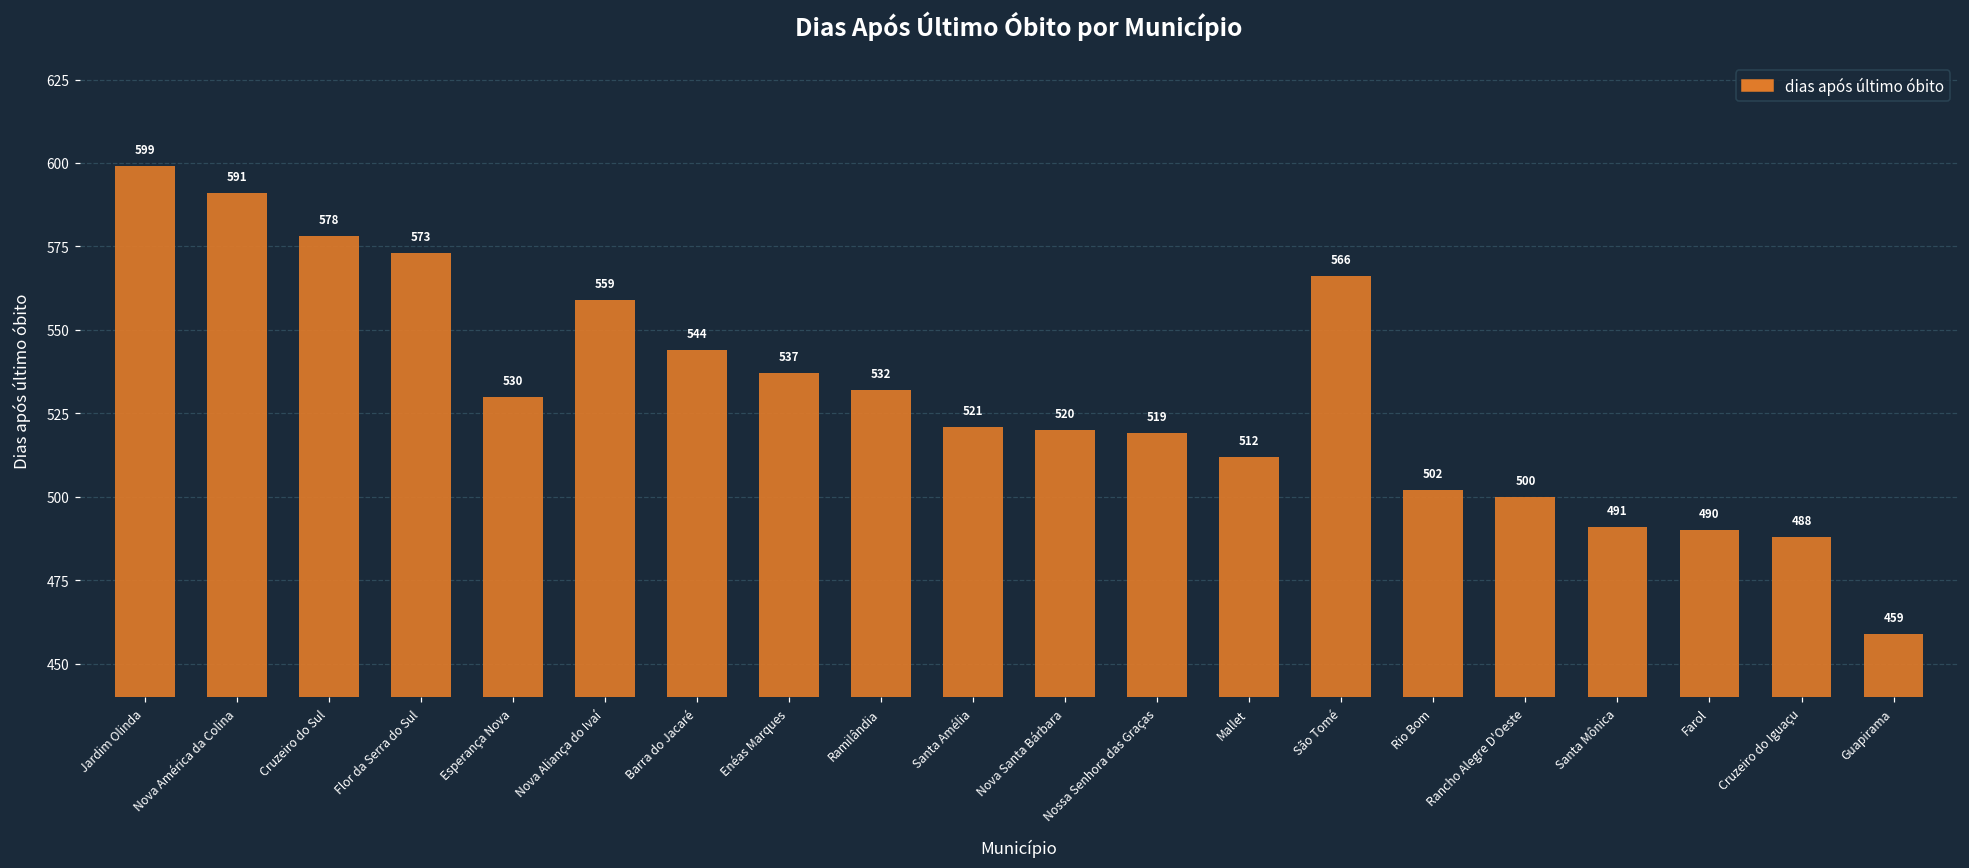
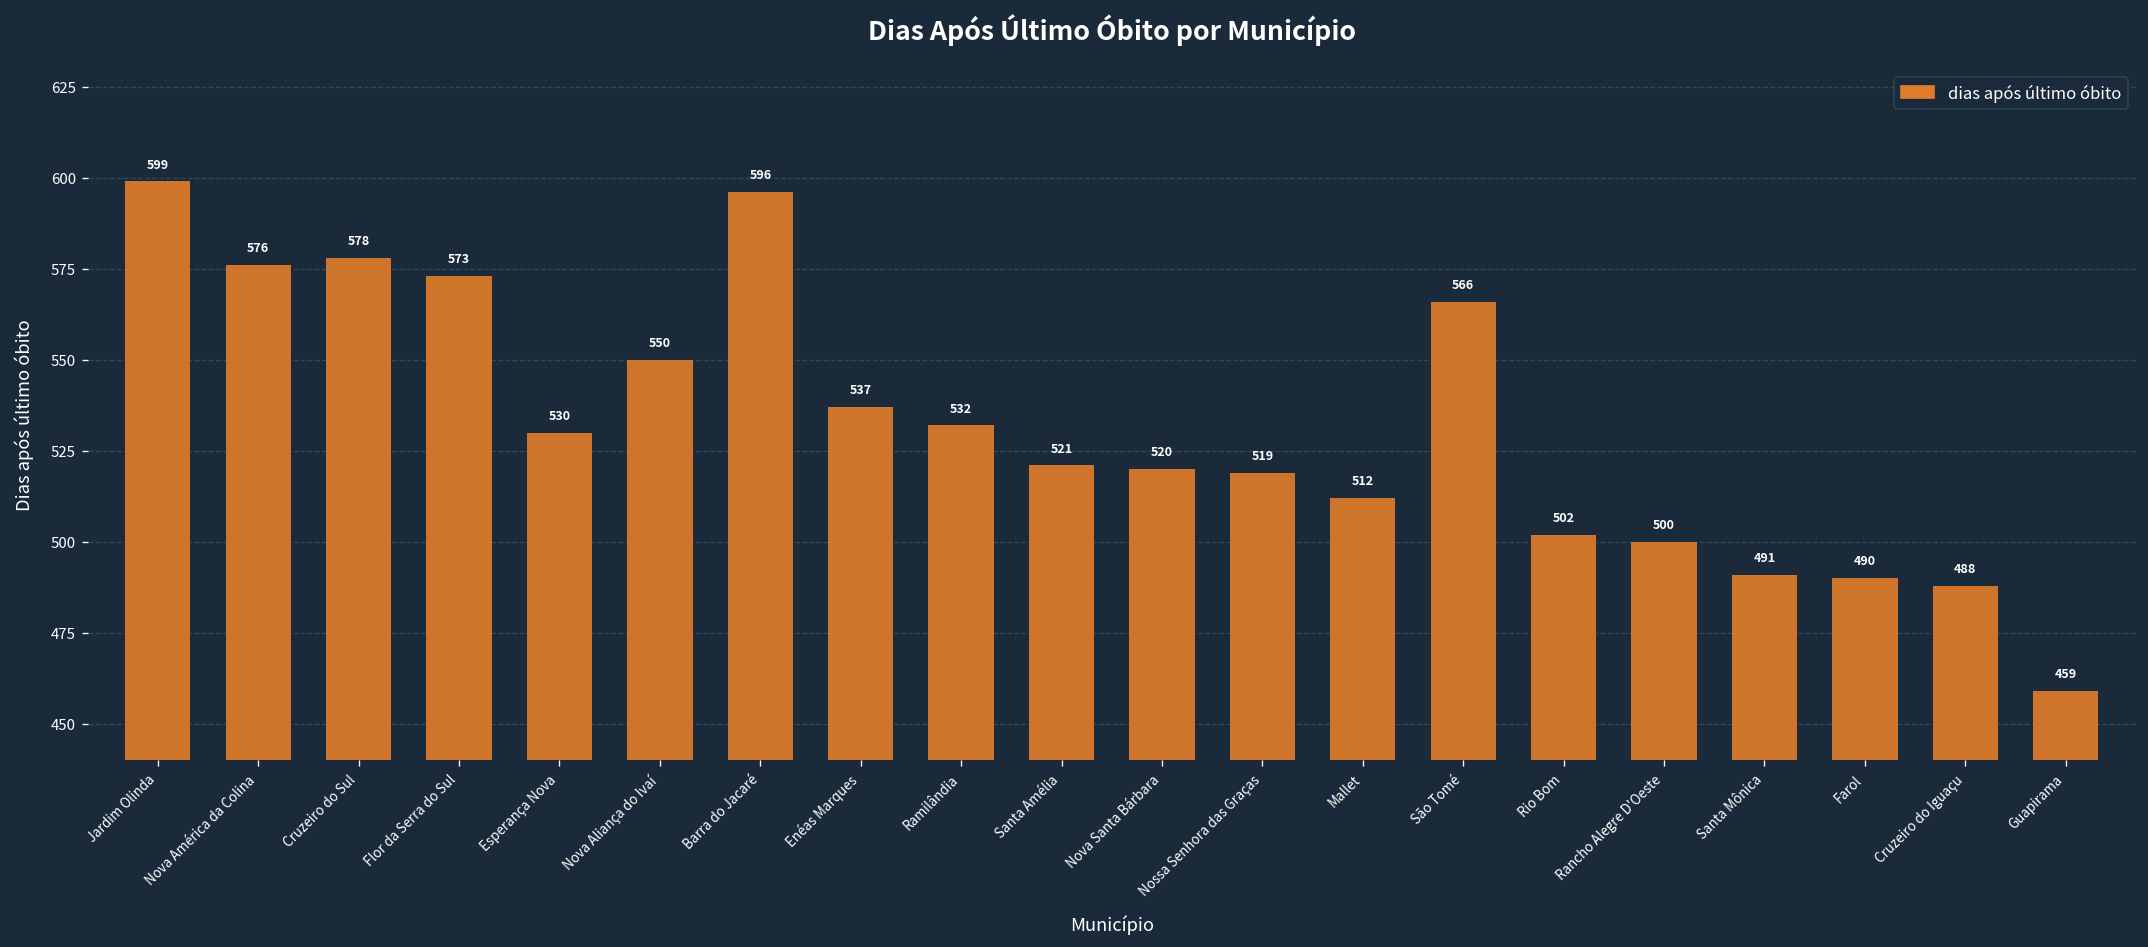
  {
    "Jardim Olinda": 599,
-   "Nova América da Colina": 591,
+   "Nova América da Colina": 576,
    "Cruzeiro do Sul": 578,
    "Flor da Serra do Sul": 573,
    "Esperança Nova": 530,
-   "Nova Aliança do Ivaí": 559,
-   "Barra do Jacaré": 544,
+   "Nova Aliança do Ivaí": 550,
+   "Barra do Jacaré": 596,
    "Enéas Marques": 537,
    "Ramilândia": 532,
    "Santa Amélia": 521,
    "Nova Santa Bárbara": 520,
    "Nossa Senhora das Graças": 519,
    "Mallet": 512,
    "São Tomé": 566,
    "Rio Bom": 502,
    "Rancho Alegre D'Oeste": 500,
    "Santa Mônica": 491,
    "Farol": 490,
    "Cruzeiro do Iguaçu": 488,
    "Guapirama": 459
  }
